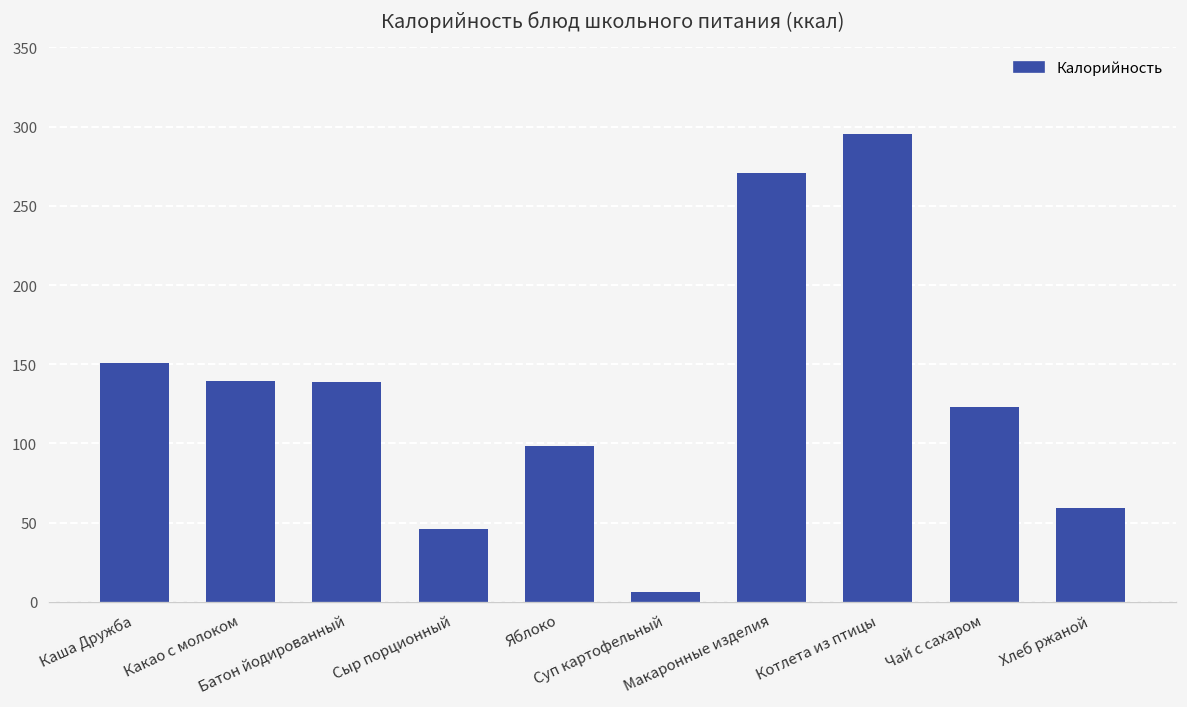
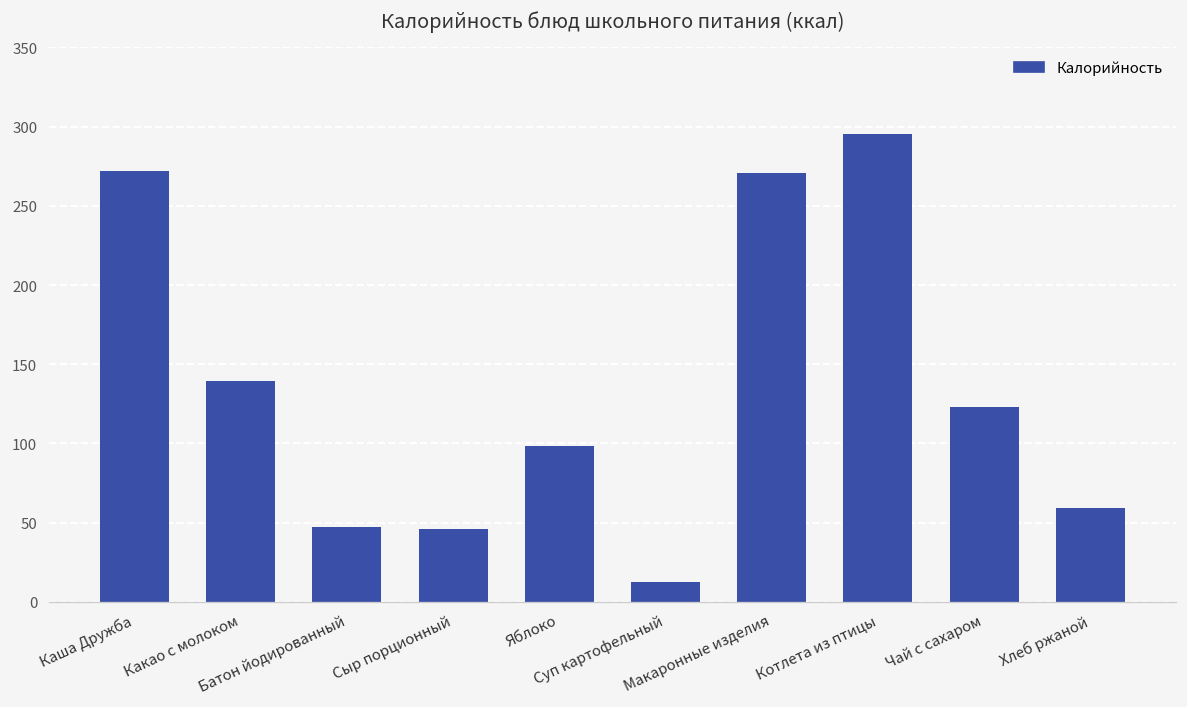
  {
-   "Каша Дружба": 151,
+   "Каша Дружба": 272,
    "Какао с молоком": 139,
-   "Батон йодированный": 139,
+   "Батон йодированный": 47,
    "Сыр порционный": 46,
    "Яблоко": 99,
-   "Суп картофельный": 6,
+   "Суп картофельный": 13,
    "Макаронные изделия": 271,
    "Котлета из птицы": 295,
    "Чай с сахаром": 123,
    "Хлеб ржаной": 59
  }
